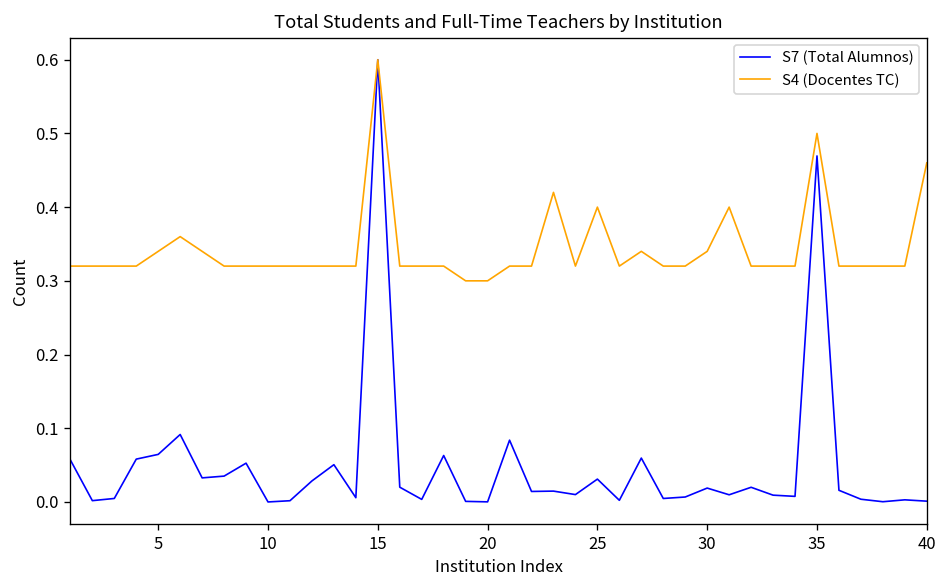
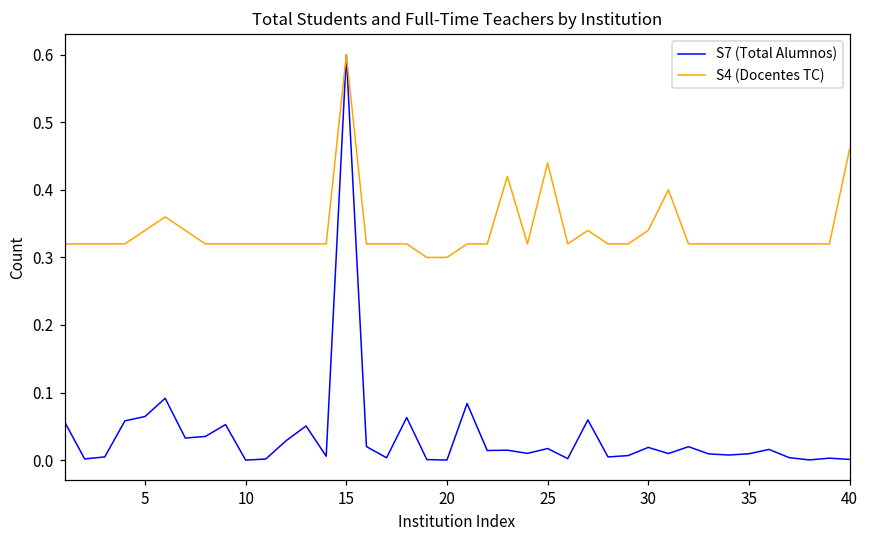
  {
    "S7 (Total Alumnos)": {
      "5": 0.06,
      "10": 0.00,
      "20": 0.00,
-     "25": 0.03,
+     "25": 0.02,
      "30": 0.02,
-     "35": 0.47,
+     "35": 0.01,
      "40": 0.00
    },
    "S4 (Docentes TC)": {
      "5": 0.34,
      "10": 0.32,
      "20": 0.30,
-     "25": 0.40,
+     "25": 0.44,
      "30": 0.34,
-     "35": 0.50,
+     "35": 0.32,
      "40": 0.46
    }
  }
